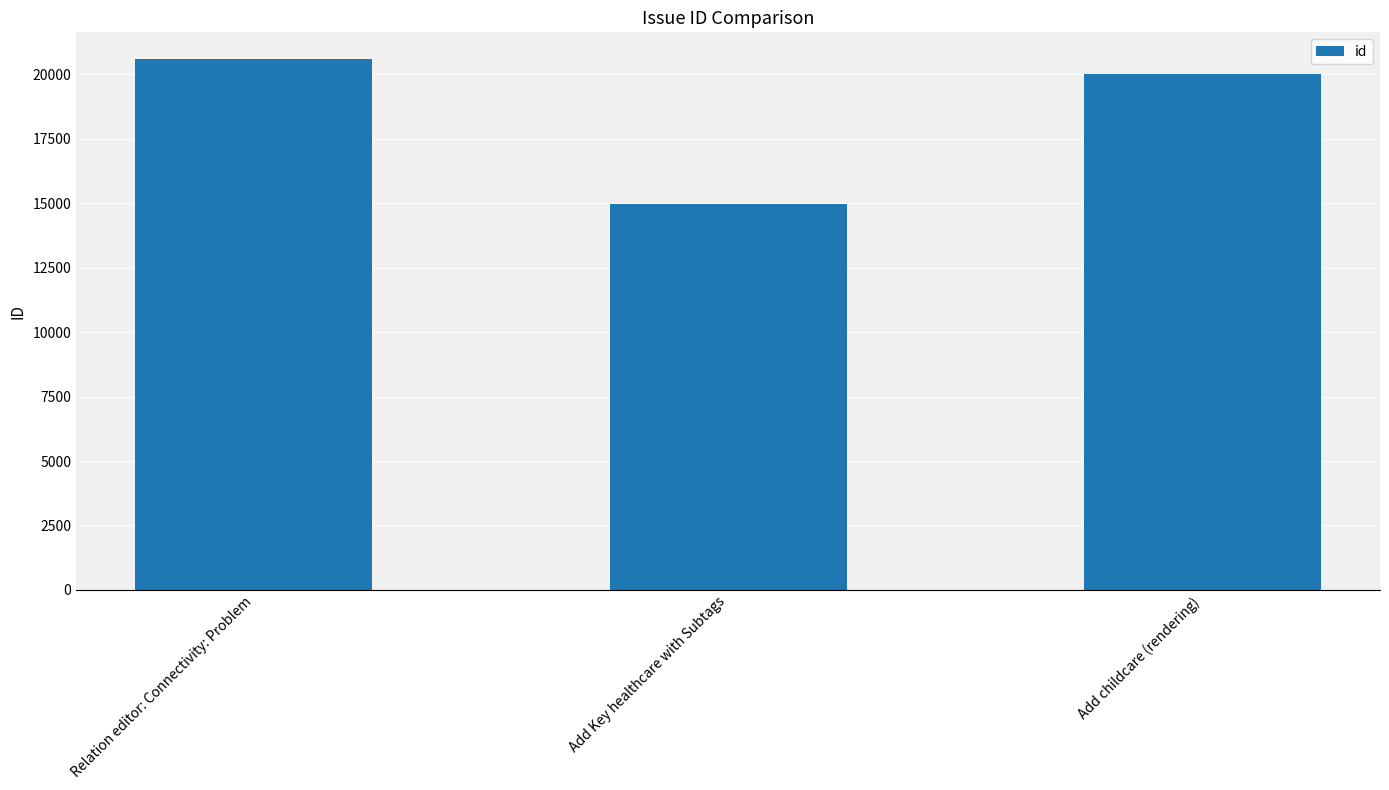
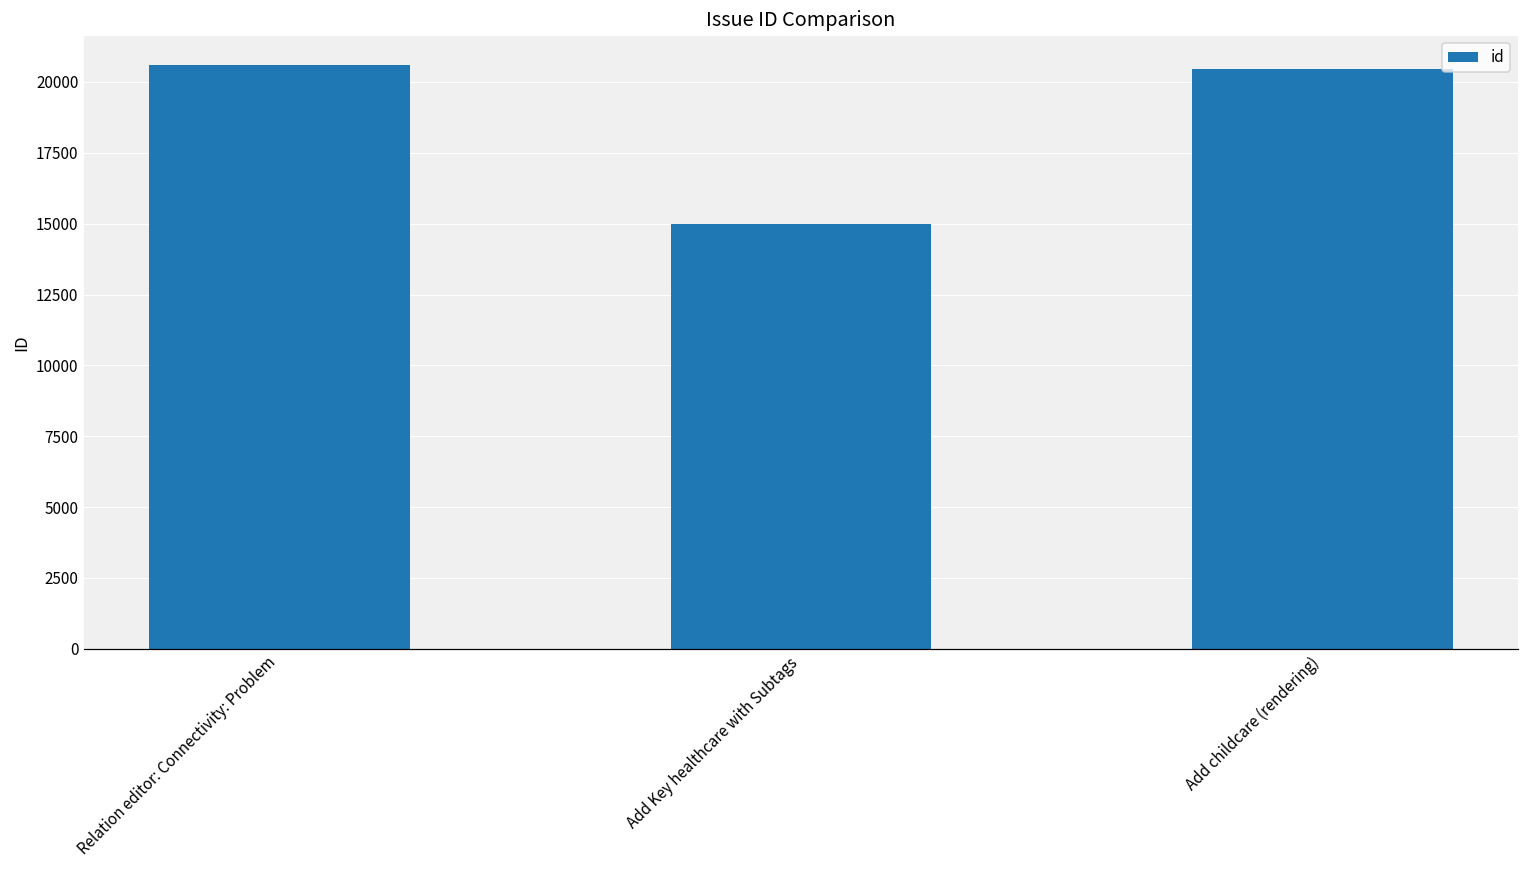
  {
    "Relation editor: Connectivity: Problem": 20600,
    "Add Key healthcare with Subtags": 15000,
-   "Add childcare (rendering)": 20000
+   "Add childcare (rendering)": 20500
  }
